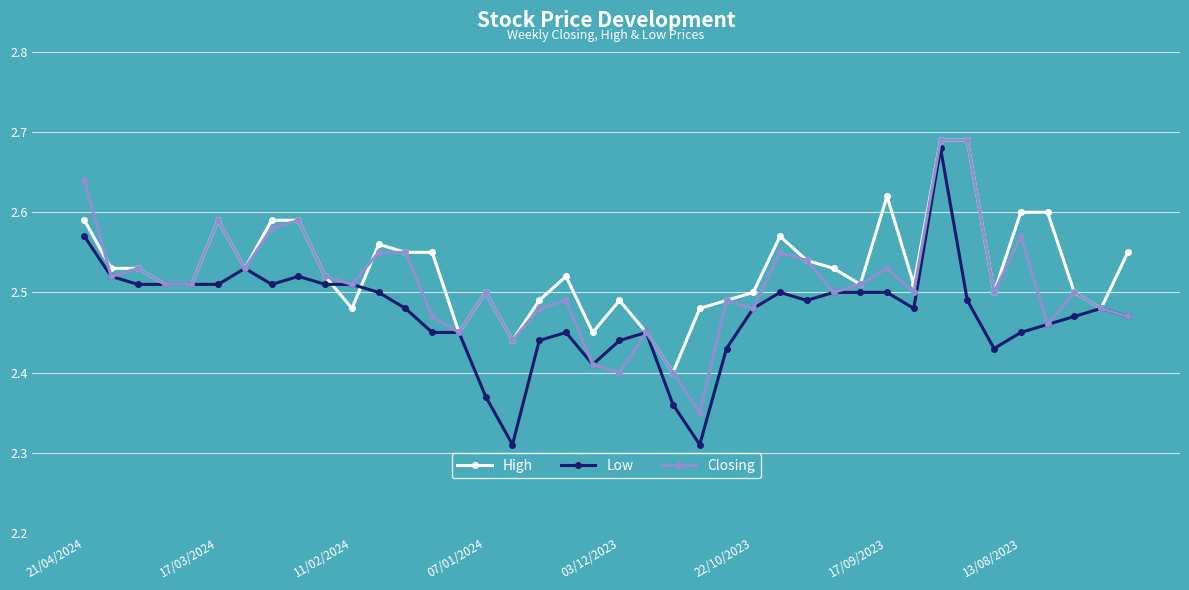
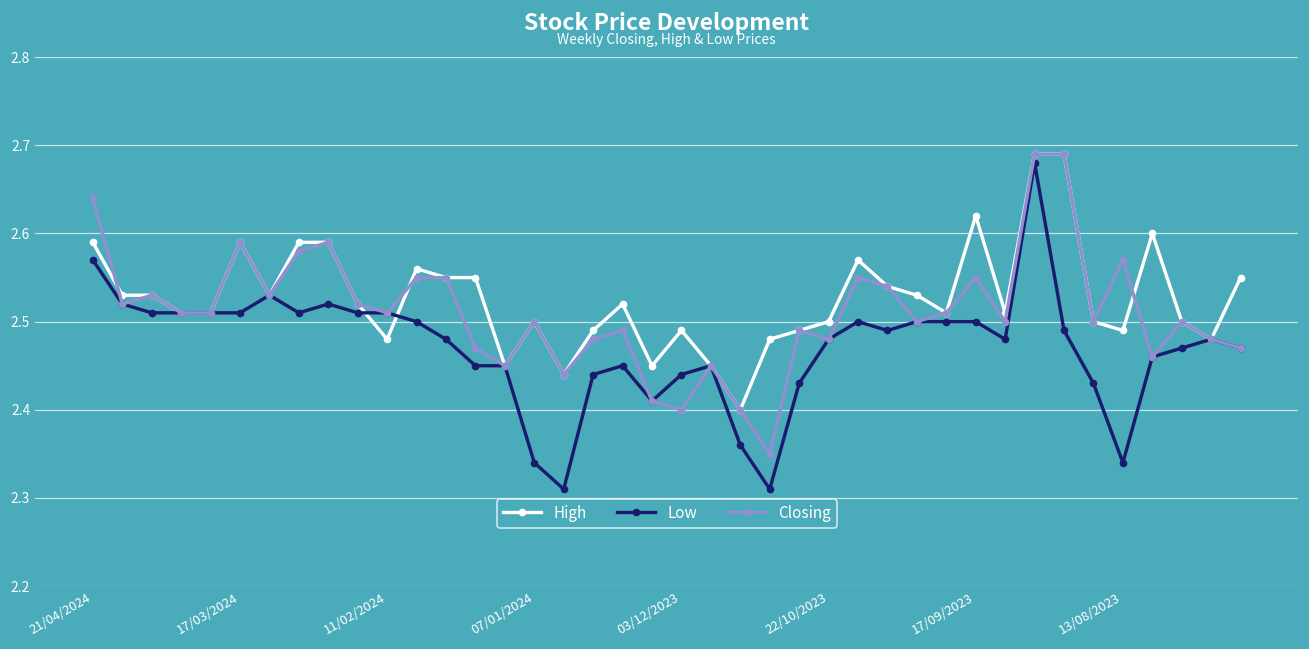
  {
    "High": {
      "21/04/2024": 2.59,
      "11/02/2024": 2.48,
      "03/12/2023": 2.49,
      "22/10/2023": 2.50,
      "17/09/2023": 2.62,
-     "13/08/2023": 2.60
+     "13/08/2023": 2.49
    },
    "Low": {
      "21/04/2024": 2.57,
      "17/03/2024": 2.51,
-     "07/01/2024": 2.37,
+     "07/01/2024": 2.34,
      "03/12/2023": 2.44,
      "17/09/2023": 2.50,
-     "13/08/2023": 2.45
+     "13/08/2023": 2.34
    },
    "Closing": {
      "21/04/2024": 2.64,
      "03/12/2023": 2.40,
-     "17/09/2023": 2.53,
+     "17/09/2023": 2.55,
      "13/08/2023": 2.57
    }
  }
